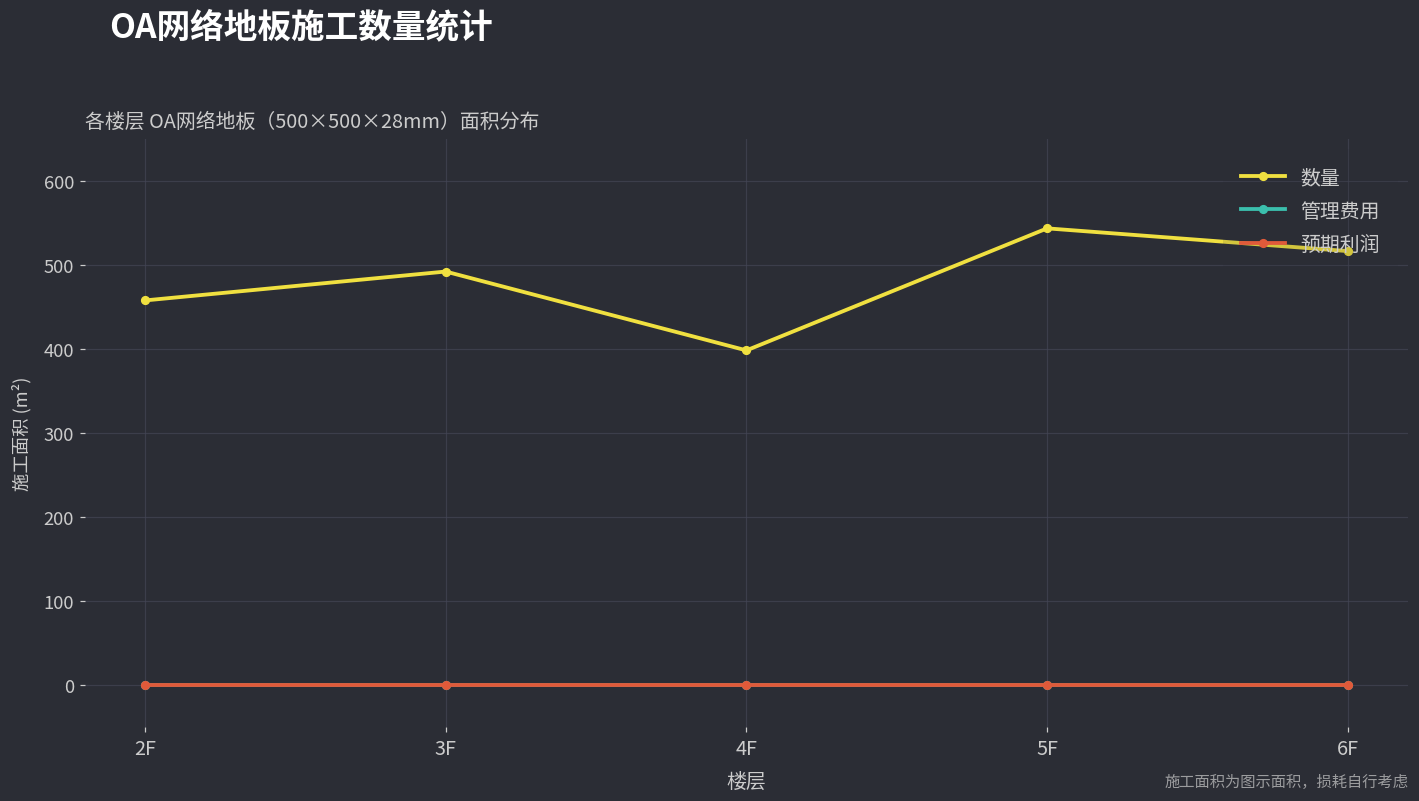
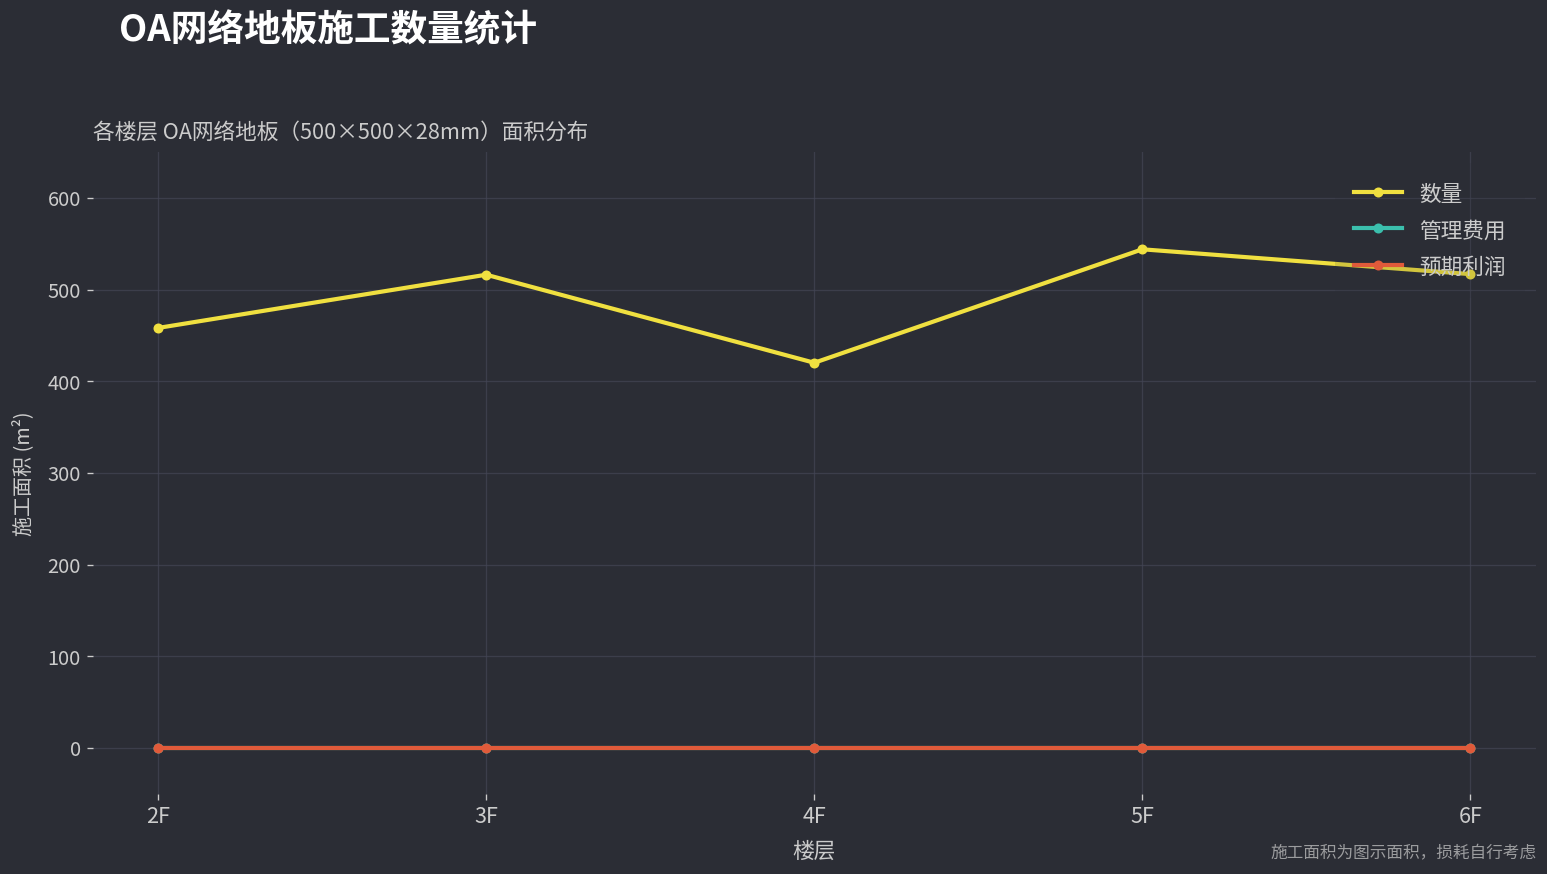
  {
    "数量": {
      "2F": 460,
-     "3F": 490,
-     "4F": 400,
+     "3F": 520,
+     "4F": 420,
      "5F": 540
    },
    "预期利润": {
      "2F": 0,
      "3F": 0,
      "4F": 0,
      "5F": 0,
      "6F": 0
    }
  }
